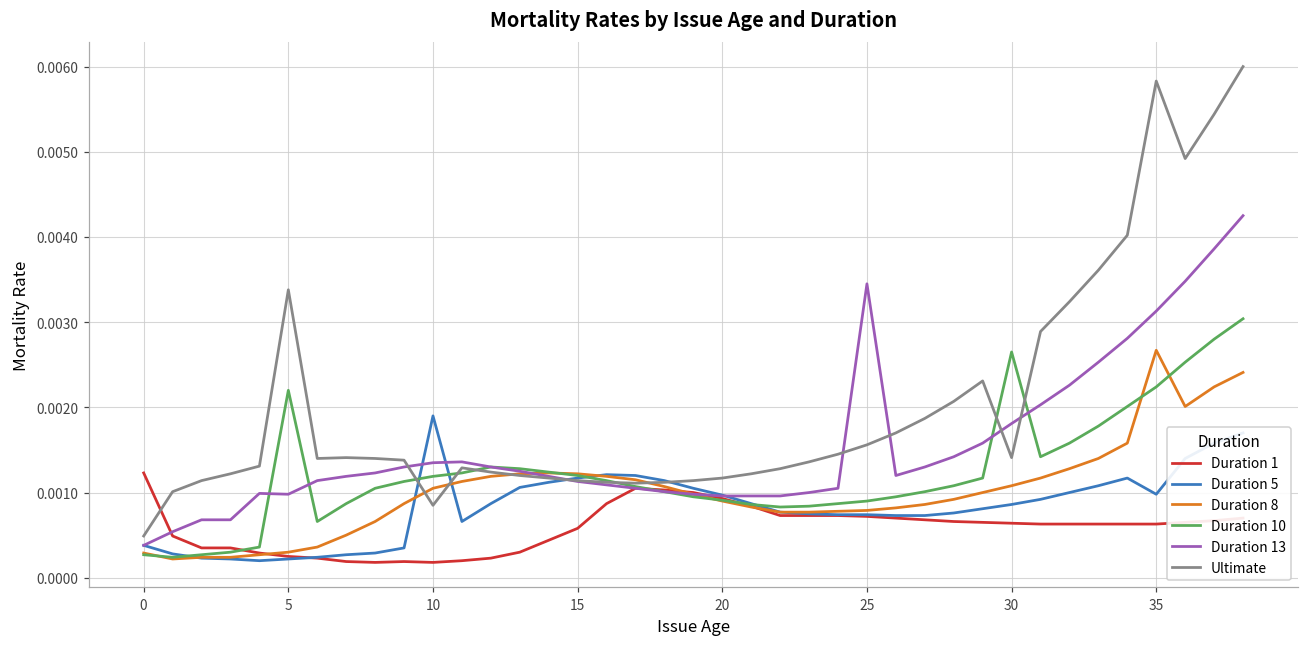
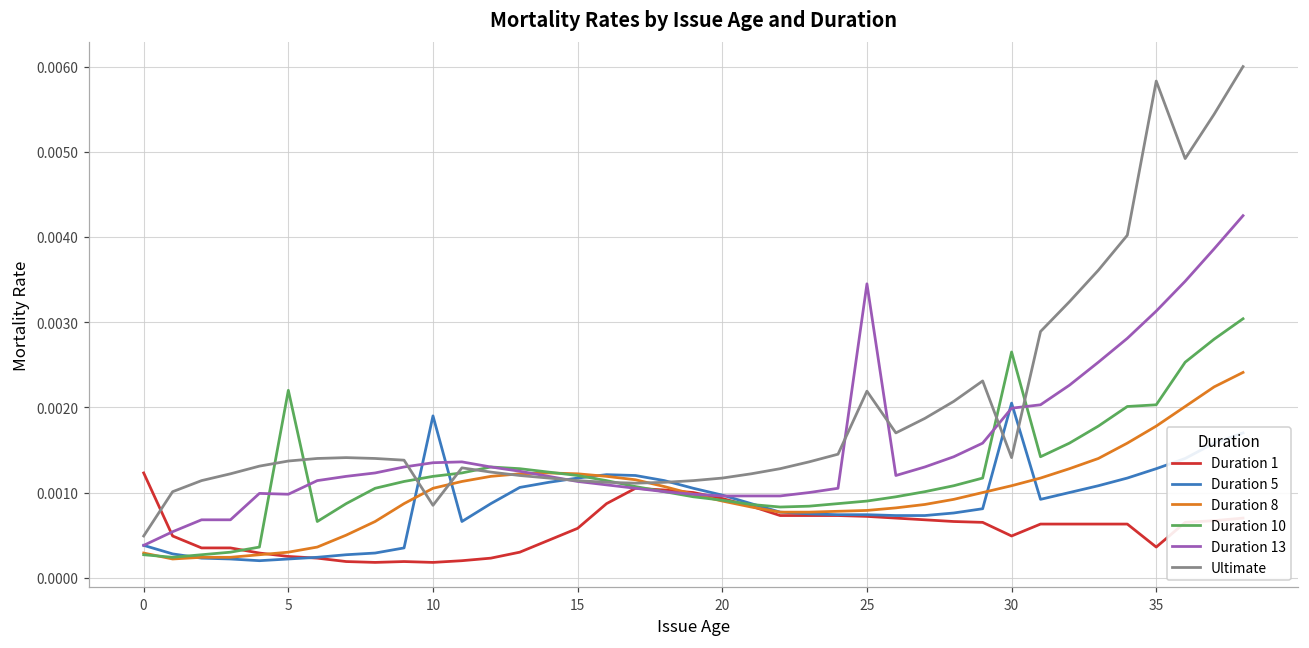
  {
    "Duration 1": {
      "0": 0.0012,
      "10": 0.0002,
      "15": 0.0006,
-     "30": 0.0006,
-     "35": 0.0006
+     "30": 0.0005,
+     "35": 0.0004
    },
    "Duration 5": {
      "10": 0.0019,
-     "30": 0.0009,
-     "35": 0.0010
+     "30": 0.0021,
+     "35": 0.0013
    },
    "Duration 8": {
      "5": 0.0003,
      "10": 0.0011,
      "25": 0.0008,
      "30": 0.0011,
-     "35": 0.0027
+     "35": 0.0018
    },
    "Duration 10": {
      "5": 0.0022,
      "10": 0.0012,
      "25": 0.0009,
      "30": 0.0027,
-     "35": 0.0022
+     "35": 0.0020
    },
    "Duration 13": {
      "5": 0.0010,
      "10": 0.0014,
      "25": 0.0035,
-     "30": 0.0018,
+     "30": 0.0020,
      "35": 0.0031
    },
    "Ultimate": {
      "0": 0.0005,
-     "5": 0.0034,
+     "5": 0.0014,
      "10": 0.0009,
      "20": 0.0012,
-     "25": 0.0016,
+     "25": 0.0022,
      "30": 0.0014,
      "35": 0.0058
    }
  }
